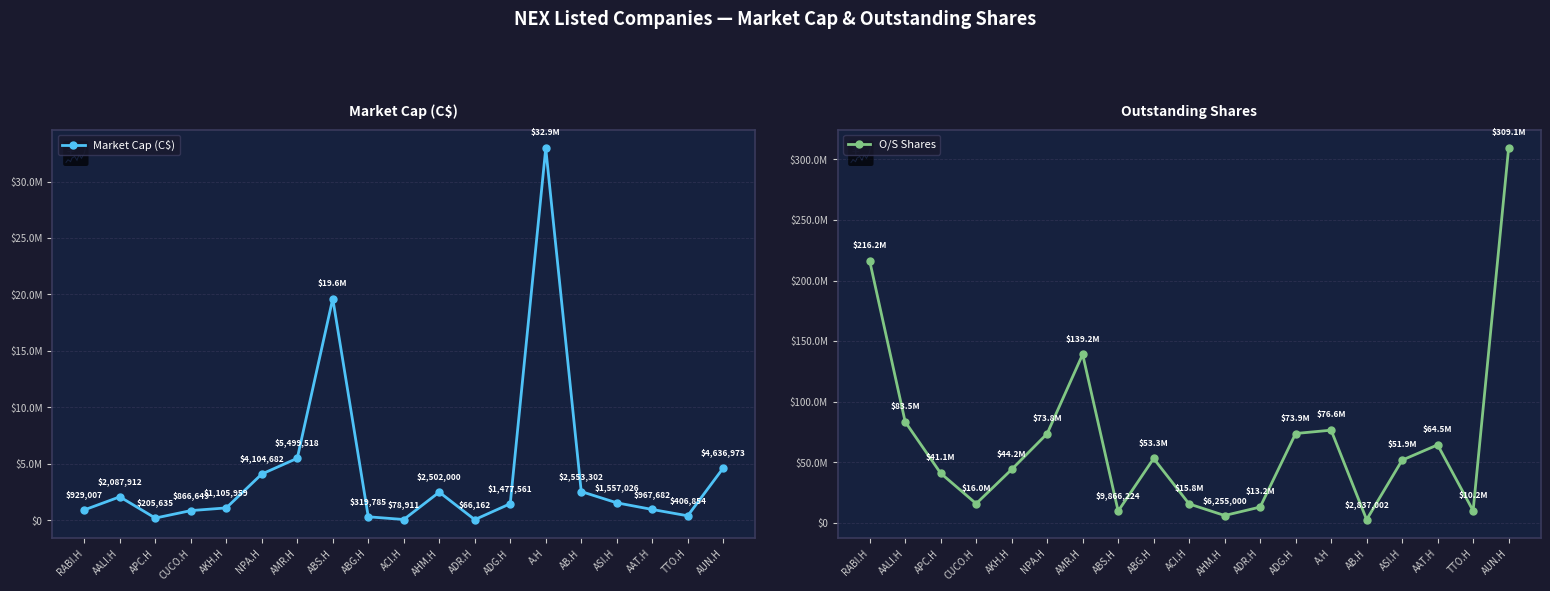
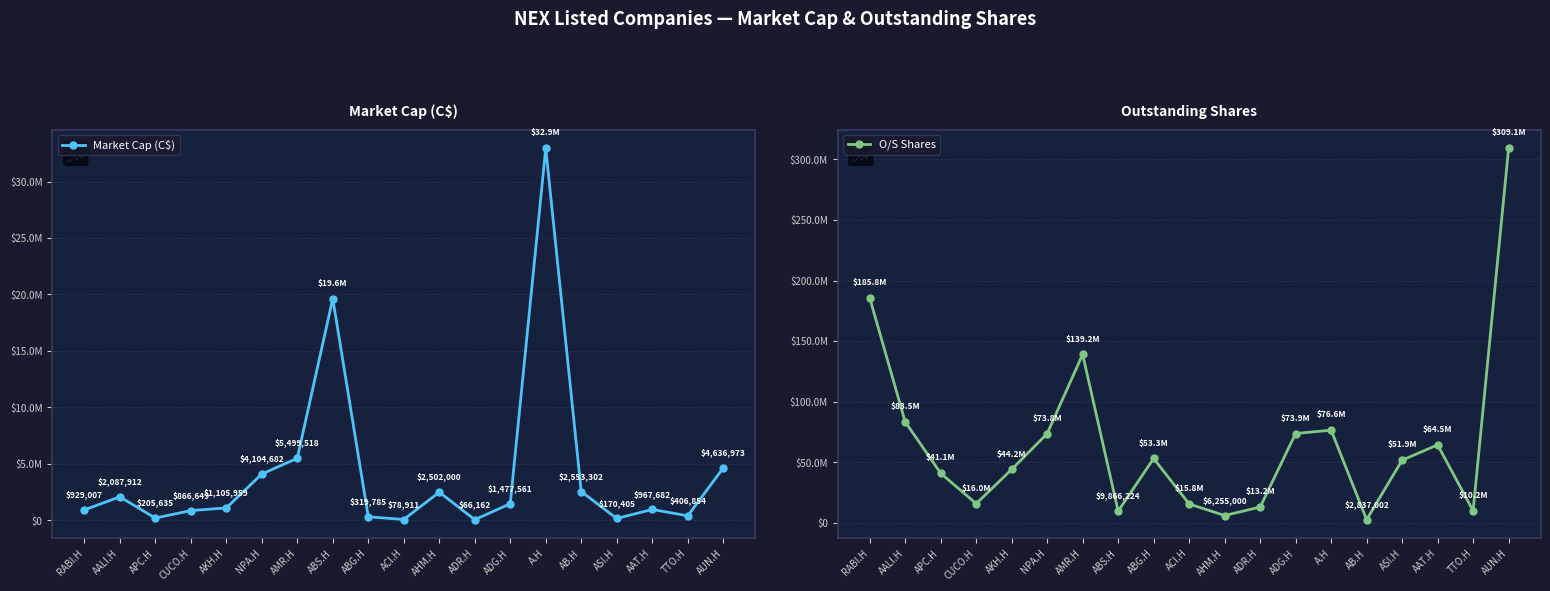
  {
    "Market Cap (C$)": {
      "RABI.H": "$929,007",
      "AALI.H": "$2,087,912",
      "APC.H": "$205,635",
      "CUCO.H": "$866,649",
      "AKH.H": "$1,105,959",
      "NPA.H": "$4,104,682",
      "AMR.H": "$5,499,518",
      "ABS.H": "$19.6M",
      "ABG.H": "$319,785",
      "ACI.H": "$78,911",
      "AHM.H": "$2,502,000",
      "ADR.H": "$66,162",
      "ADG.H": "$1,477,561",
      "A.H": "$32.9M",
      "AB.H": "$2,553,302",
-     "ASI.H": "$1,557,026",
+     "ASI.H": "$170,405",
      "AAT.H": "$967,682",
      "TTO.H": "$406,854",
      "AUN.H": "$4,636,973"
    },
    "Outstanding Shares": {
-     "RABI.H": "$216.2M",
+     "RABI.H": "$185.8M",
      "AALI.H": "$83.5M",
      "APC.H": "$41.1M",
      "CUCO.H": "$16.0M",
      "AKH.H": "$44.2M",
      "NPA.H": "$73.8M",
      "AMR.H": "$139.2M",
      "ABS.H": "$9,866,224",
      "ABG.H": "$53.3M",
      "ACI.H": "$15.8M",
      "AHM.H": "$6,255,000",
      "ADR.H": "$13.2M",
      "ADG.H": "$73.9M",
      "A.H": "$76.6M",
      "AB.H": "$2,837,002",
      "ASI.H": "$51.9M",
      "AAT.H": "$64.5M",
      "TTO.H": "$10.2M",
      "AUN.H": "$309.1M"
    }
  }
